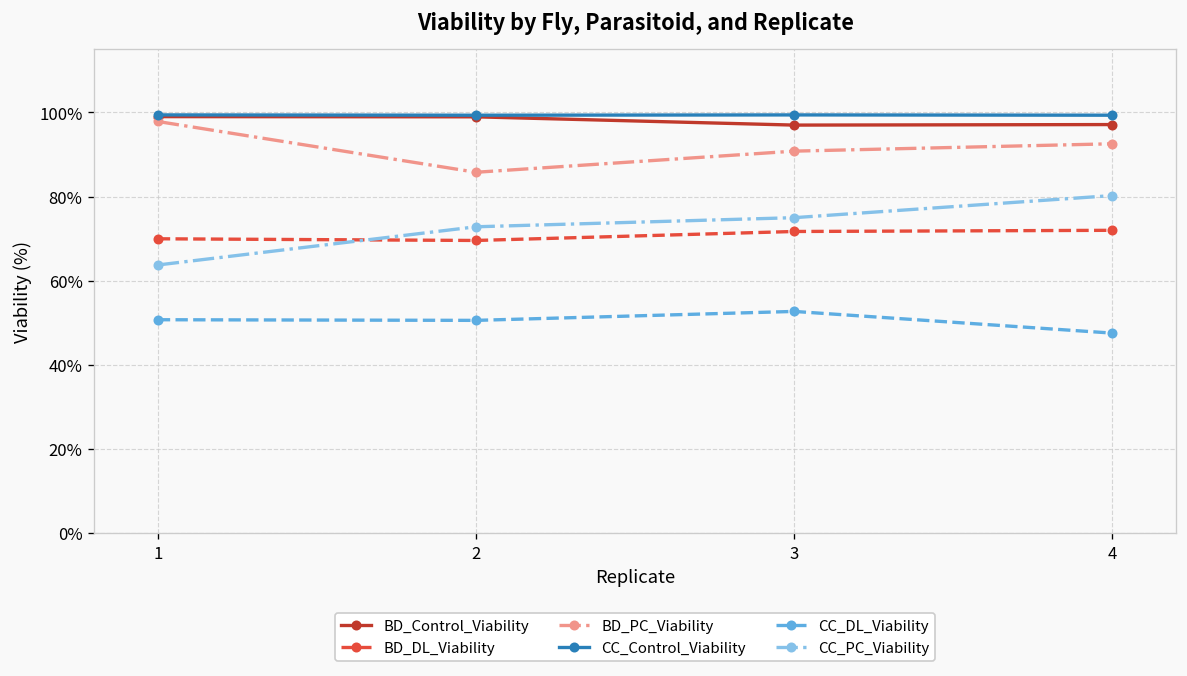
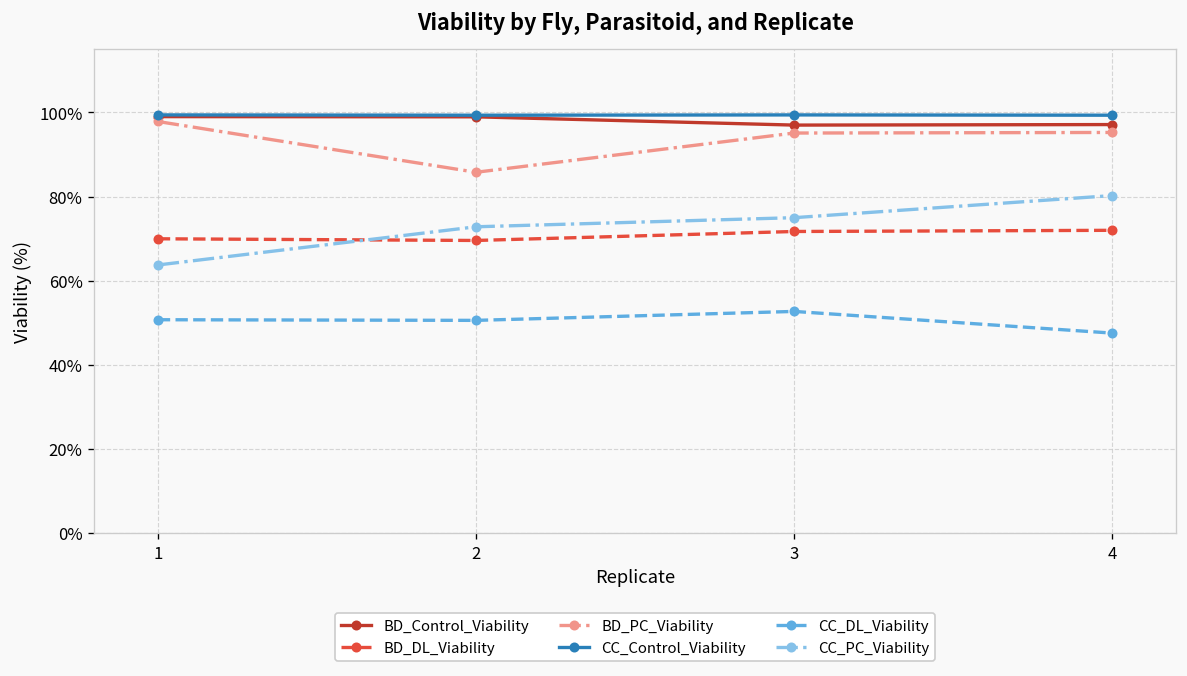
  {
    "BD_PC_Viability": {
      "1": "98%",
      "2": "86%",
-     "3": "91%",
-     "4": "93%"
+     "3": "95%",
+     "4": "95%"
    },
    "CC_Control_Viability": {
      "3": "99%",
      "4": "99%"
    }
  }
